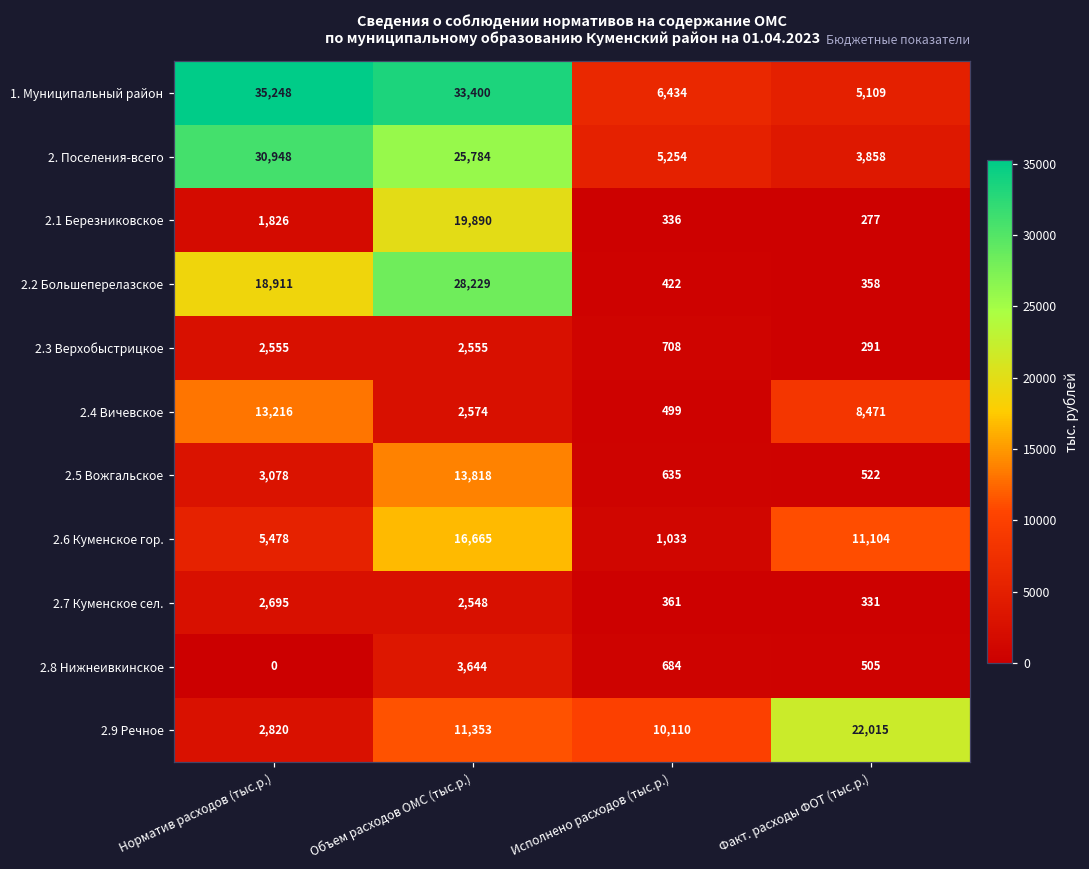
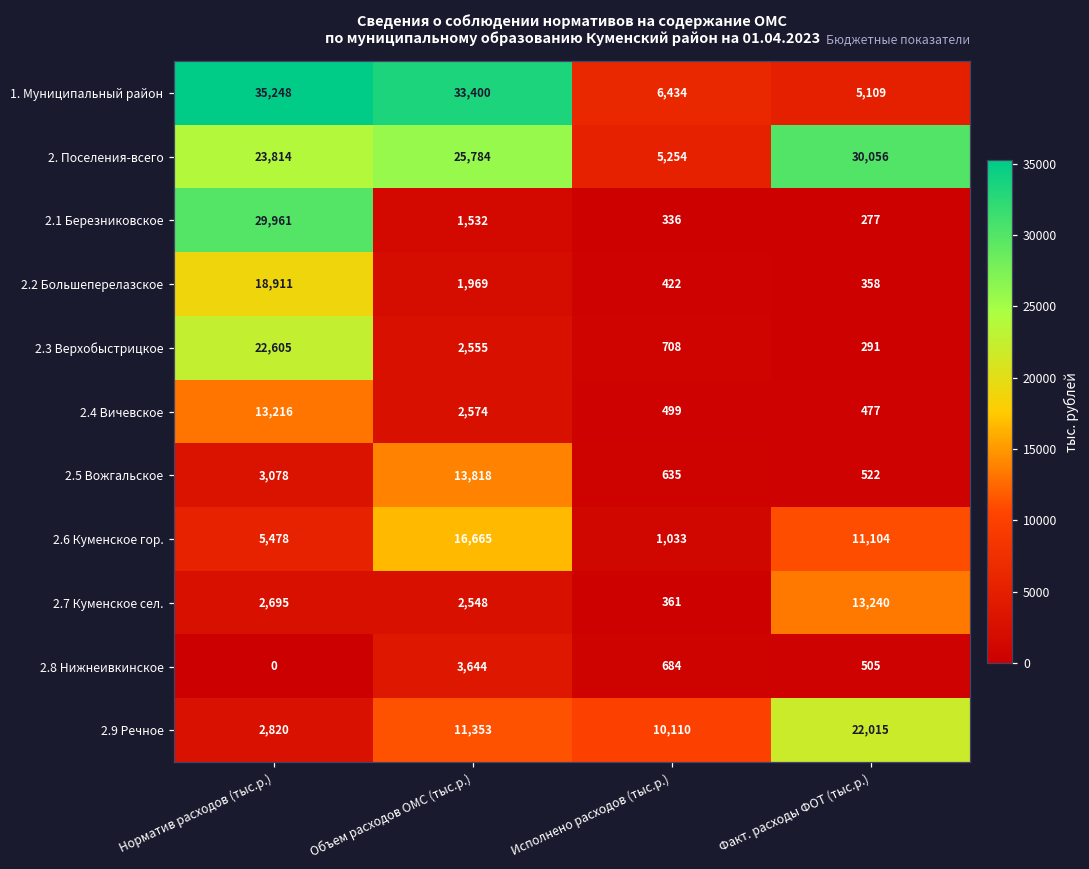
  {
    "1. Муниципальный район": {
      "Норматив расходов (тыс.р.)": "35,248",
      "Объем расходов ОМС (тыс.р.)": "33,400",
      "Исполнено расходов (тыс.р.)": "6,434",
      "Факт. расходы ФОТ (тыс.р.)": "5,109"
    },
    "2. Поселения-всего": {
-     "Норматив расходов (тыс.р.)": "30,948",
+     "Норматив расходов (тыс.р.)": "23,814",
      "Объем расходов ОМС (тыс.р.)": "25,784",
      "Исполнено расходов (тыс.р.)": "5,254",
-     "Факт. расходы ФОТ (тыс.р.)": "3,858"
+     "Факт. расходы ФОТ (тыс.р.)": "30,056"
    },
    "2.1 Березниковское": {
-     "Норматив расходов (тыс.р.)": "1,826",
-     "Объем расходов ОМС (тыс.р.)": "19,890",
+     "Норматив расходов (тыс.р.)": "29,961",
+     "Объем расходов ОМС (тыс.р.)": "1,532",
      "Исполнено расходов (тыс.р.)": "336",
      "Факт. расходы ФОТ (тыс.р.)": "277"
    },
    "2.2 Большеперелазское": {
      "Норматив расходов (тыс.р.)": "18,911",
-     "Объем расходов ОМС (тыс.р.)": "28,229",
+     "Объем расходов ОМС (тыс.р.)": "1,969",
      "Исполнено расходов (тыс.р.)": "422",
      "Факт. расходы ФОТ (тыс.р.)": "358"
    },
    "2.3 Верхобыстрицкое": {
-     "Норматив расходов (тыс.р.)": "2,555",
+     "Норматив расходов (тыс.р.)": "22,605",
      "Объем расходов ОМС (тыс.р.)": "2,555",
      "Исполнено расходов (тыс.р.)": "708",
      "Факт. расходы ФОТ (тыс.р.)": "291"
    },
    "2.4 Вичевское": {
      "Норматив расходов (тыс.р.)": "13,216",
      "Объем расходов ОМС (тыс.р.)": "2,574",
      "Исполнено расходов (тыс.р.)": "499",
-     "Факт. расходы ФОТ (тыс.р.)": "8,471"
+     "Факт. расходы ФОТ (тыс.р.)": "477"
    },
    "2.5 Вожгальское": {
      "Норматив расходов (тыс.р.)": "3,078",
      "Объем расходов ОМС (тыс.р.)": "13,818",
      "Исполнено расходов (тыс.р.)": "635",
      "Факт. расходы ФОТ (тыс.р.)": "522"
    },
    "2.6 Куменское гор.": {
      "Норматив расходов (тыс.р.)": "5,478",
      "Объем расходов ОМС (тыс.р.)": "16,665",
      "Исполнено расходов (тыс.р.)": "1,033",
      "Факт. расходы ФОТ (тыс.р.)": "11,104"
    },
    "2.7 Куменское сел.": {
      "Норматив расходов (тыс.р.)": "2,695",
      "Объем расходов ОМС (тыс.р.)": "2,548",
      "Исполнено расходов (тыс.р.)": "361",
-     "Факт. расходы ФОТ (тыс.р.)": "331"
+     "Факт. расходы ФОТ (тыс.р.)": "13,240"
    },
    "2.8 Нижнеивкинское": {
      "Норматив расходов (тыс.р.)": "0",
      "Объем расходов ОМС (тыс.р.)": "3,644",
      "Исполнено расходов (тыс.р.)": "684",
      "Факт. расходы ФОТ (тыс.р.)": "505"
    },
    "2.9 Речное": {
      "Норматив расходов (тыс.р.)": "2,820",
      "Объем расходов ОМС (тыс.р.)": "11,353",
      "Исполнено расходов (тыс.р.)": "10,110",
      "Факт. расходы ФОТ (тыс.р.)": "22,015"
    }
  }
